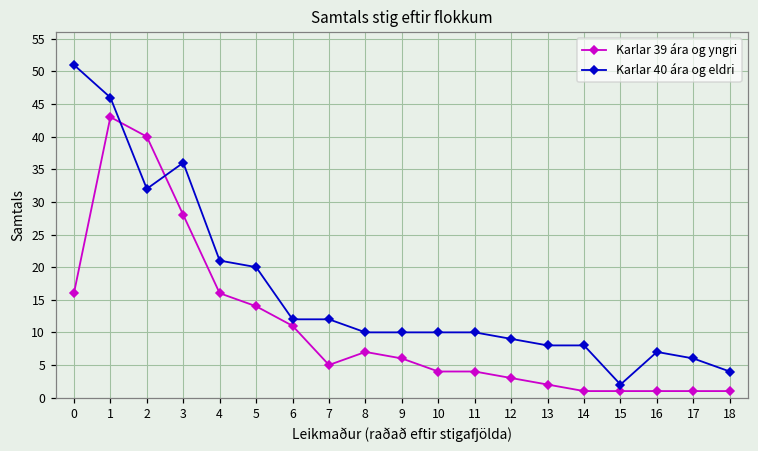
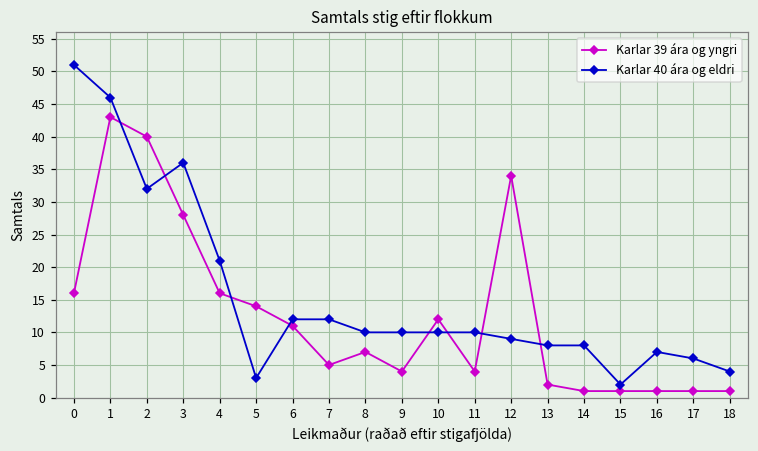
  {
    "Karlar 39 ára og yngri": {
      "0": 16,
      "1": 43,
      "2": 40,
      "3": 28,
      "4": 16,
      "5": 14,
      "6": 11,
      "7": 5,
      "8": 7,
-     "9": 6,
-     "10": 4,
+     "9": 4,
+     "10": 12,
      "11": 4,
-     "12": 3,
+     "12": 34,
      "13": 2,
      "14": 1,
      "15": 1,
      "16": 1,
      "17": 1,
      "18": 1
    },
    "Karlar 40 ára og eldri": {
      "0": 51,
      "1": 46,
      "2": 32,
      "3": 36,
      "4": 21,
-     "5": 20,
+     "5": 3,
      "6": 12,
      "7": 12,
      "8": 10,
      "9": 10,
      "10": 10,
      "11": 10,
      "12": 9,
      "13": 8,
      "14": 8,
      "15": 2,
      "16": 7,
      "17": 6,
      "18": 4
    }
  }
